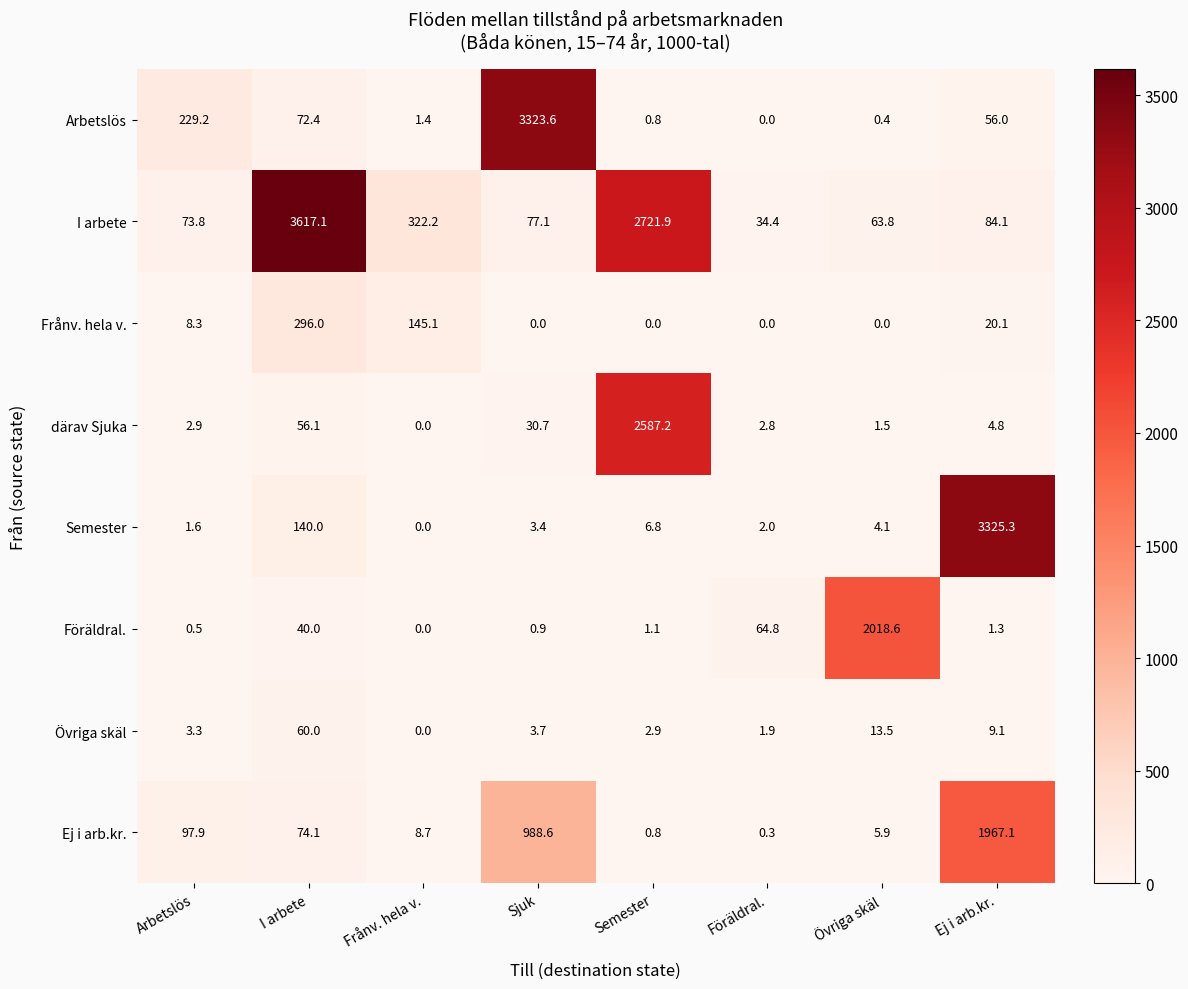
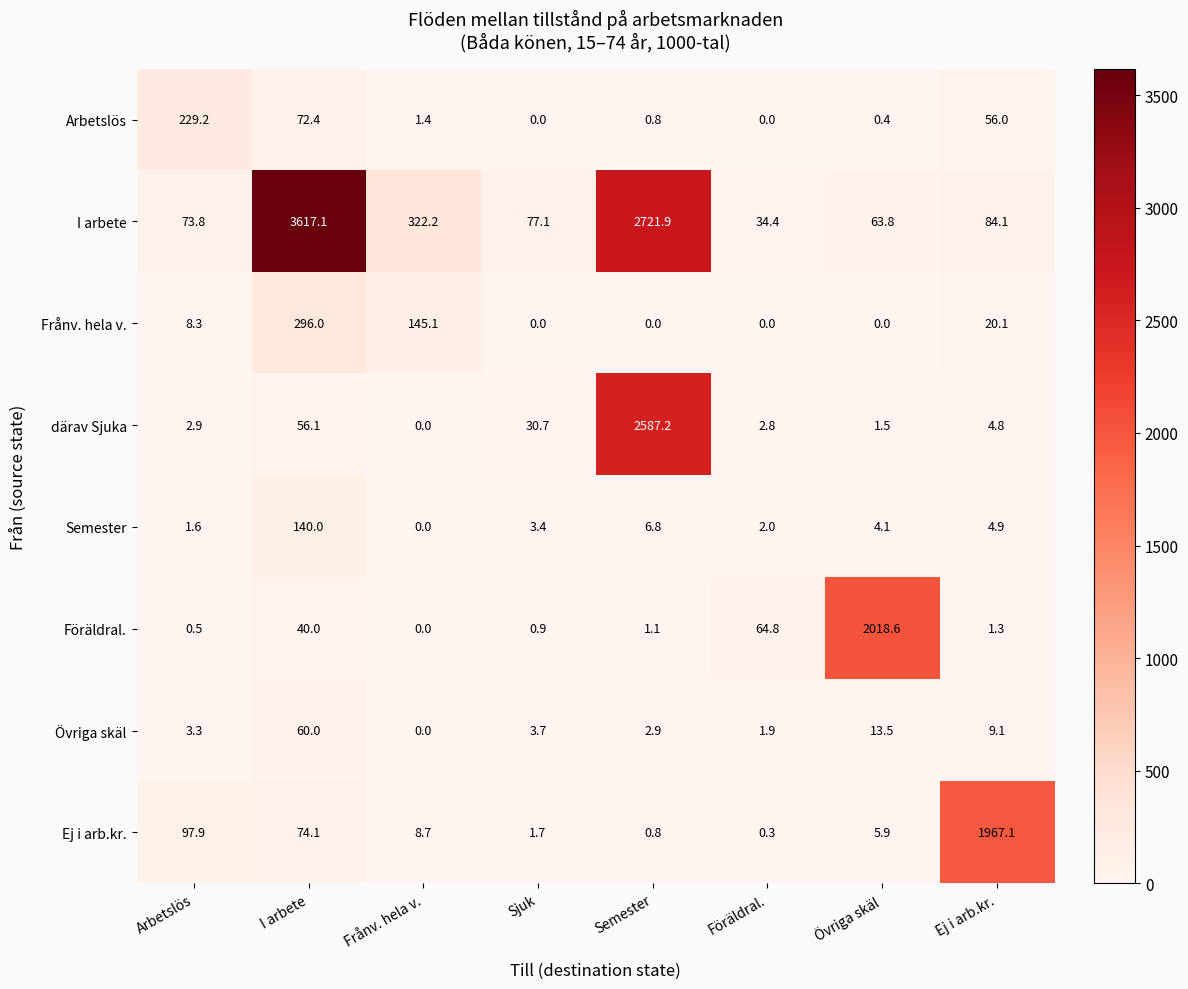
  {
    "Arbetslös": {
      "Arbetslös": 229.2,
      "I arbete": 72.4,
      "Frånv. hela v.": 1.4,
-     "Sjuk": 3323.6,
+     "Sjuk": 0.0,
      "Semester": 0.8,
      "Föräldral.": 0.0,
      "Övriga skäl": 0.4,
      "Ej i arb.kr.": 56.0
    },
    "I arbete": {
      "Arbetslös": 73.8,
      "I arbete": 3617.1,
      "Frånv. hela v.": 322.2,
      "Sjuk": 77.1,
      "Semester": 2721.9,
      "Föräldral.": 34.4,
      "Övriga skäl": 63.8,
      "Ej i arb.kr.": 84.1
    },
    "Frånv. hela v.": {
      "Arbetslös": 8.3,
      "I arbete": 296.0,
      "Frånv. hela v.": 145.1,
      "Sjuk": 0.0,
      "Semester": 0.0,
      "Föräldral.": 0.0,
      "Övriga skäl": 0.0,
      "Ej i arb.kr.": 20.1
    },
    "därav Sjuka": {
      "Arbetslös": 2.9,
      "I arbete": 56.1,
      "Frånv. hela v.": 0.0,
      "Sjuk": 30.7,
      "Semester": 2587.2,
      "Föräldral.": 2.8,
      "Övriga skäl": 1.5,
      "Ej i arb.kr.": 4.8
    },
    "Semester": {
      "Arbetslös": 1.6,
      "I arbete": 140.0,
      "Frånv. hela v.": 0.0,
      "Sjuk": 3.4,
      "Semester": 6.8,
      "Föräldral.": 2.0,
      "Övriga skäl": 4.1,
-     "Ej i arb.kr.": 3325.3
+     "Ej i arb.kr.": 4.9
    },
    "Föräldral.": {
      "Arbetslös": 0.5,
      "I arbete": 40.0,
      "Frånv. hela v.": 0.0,
      "Sjuk": 0.9,
      "Semester": 1.1,
      "Föräldral.": 64.8,
      "Övriga skäl": 2018.6,
      "Ej i arb.kr.": 1.3
    },
    "Övriga skäl": {
      "Arbetslös": 3.3,
      "I arbete": 60.0,
      "Frånv. hela v.": 0.0,
      "Sjuk": 3.7,
      "Semester": 2.9,
      "Föräldral.": 1.9,
      "Övriga skäl": 13.5,
      "Ej i arb.kr.": 9.1
    },
    "Ej i arb.kr.": {
      "Arbetslös": 97.9,
      "I arbete": 74.1,
      "Frånv. hela v.": 8.7,
-     "Sjuk": 988.6,
+     "Sjuk": 1.7,
      "Semester": 0.8,
      "Föräldral.": 0.3,
      "Övriga skäl": 5.9,
      "Ej i arb.kr.": 1967.1
    }
  }
